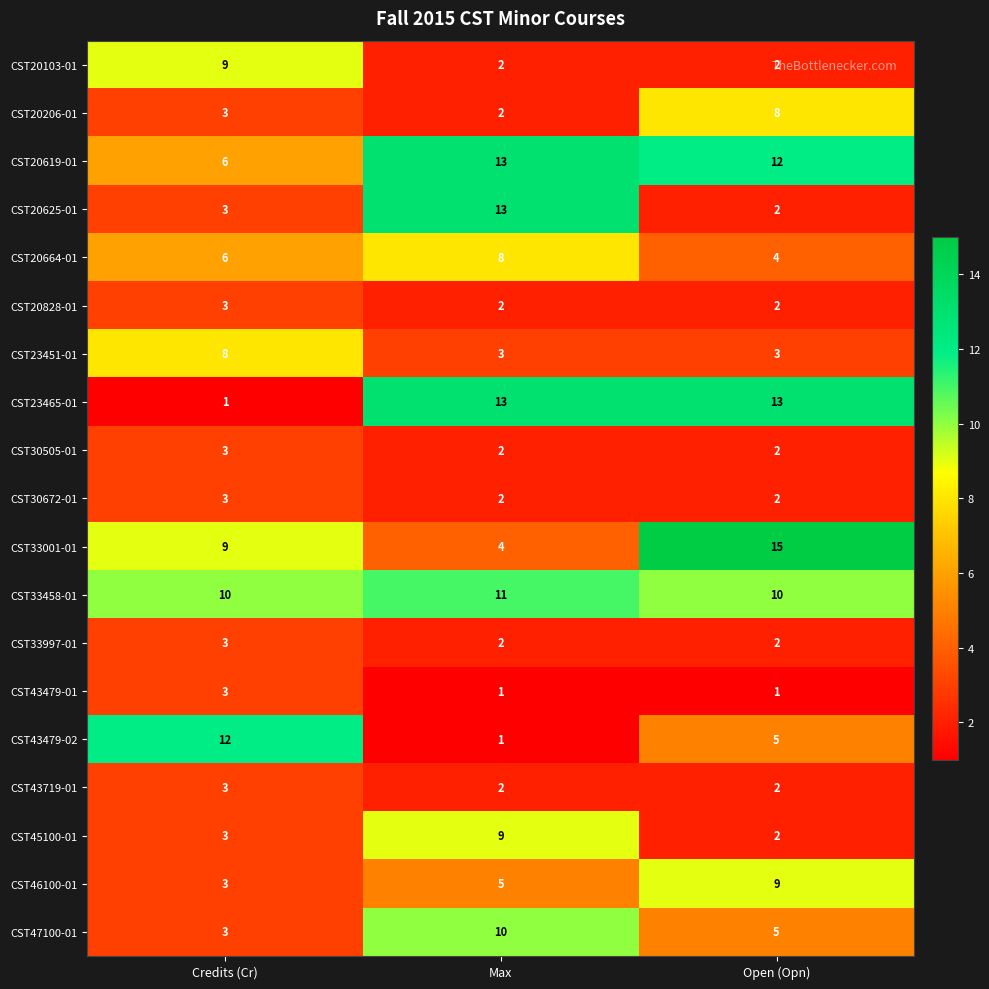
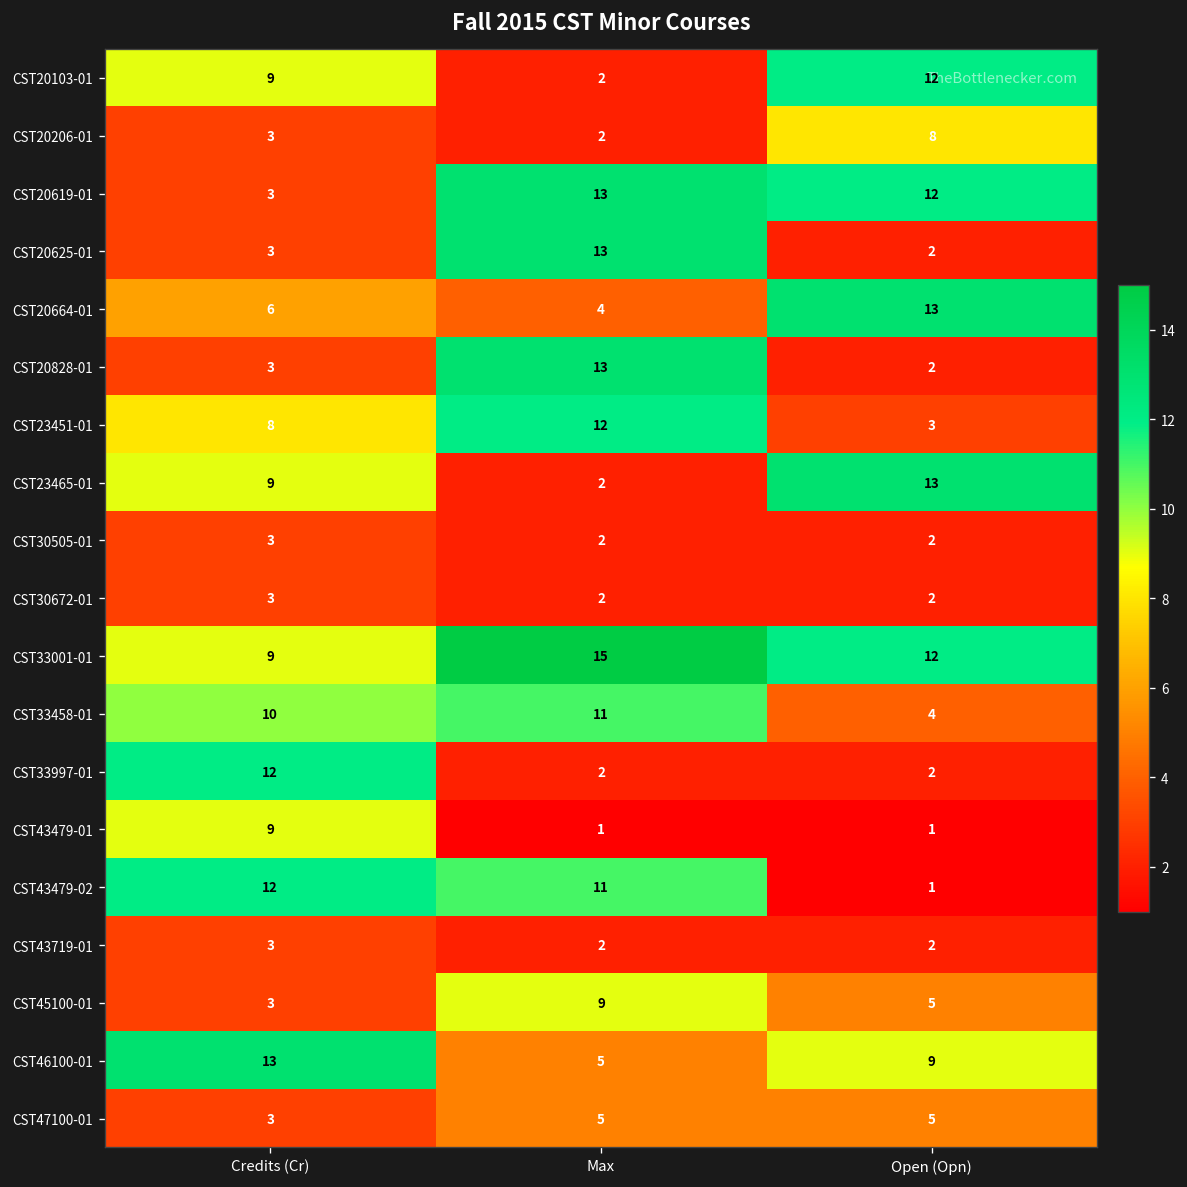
  {
    "CST20103-01": {
      "Credits (Cr)": 9,
      "Max": 2,
-     "Open (Opn)": 2
+     "Open (Opn)": 12
    },
    "CST20206-01": {
      "Credits (Cr)": 3,
      "Max": 2,
      "Open (Opn)": 8
    },
    "CST20619-01": {
-     "Credits (Cr)": 6,
+     "Credits (Cr)": 3,
      "Max": 13,
      "Open (Opn)": 12
    },
    "CST20625-01": {
      "Credits (Cr)": 3,
      "Max": 13,
      "Open (Opn)": 2
    },
    "CST20664-01": {
      "Credits (Cr)": 6,
-     "Max": 8,
-     "Open (Opn)": 4
+     "Max": 4,
+     "Open (Opn)": 13
    },
    "CST20828-01": {
      "Credits (Cr)": 3,
-     "Max": 2,
+     "Max": 13,
      "Open (Opn)": 2
    },
    "CST23451-01": {
      "Credits (Cr)": 8,
-     "Max": 3,
+     "Max": 12,
      "Open (Opn)": 3
    },
    "CST23465-01": {
-     "Credits (Cr)": 1,
-     "Max": 13,
+     "Credits (Cr)": 9,
+     "Max": 2,
      "Open (Opn)": 13
    },
    "CST30505-01": {
      "Credits (Cr)": 3,
      "Max": 2,
      "Open (Opn)": 2
    },
    "CST30672-01": {
      "Credits (Cr)": 3,
      "Max": 2,
      "Open (Opn)": 2
    },
    "CST33001-01": {
      "Credits (Cr)": 9,
-     "Max": 4,
-     "Open (Opn)": 15
+     "Max": 15,
+     "Open (Opn)": 12
    },
    "CST33458-01": {
      "Credits (Cr)": 10,
      "Max": 11,
-     "Open (Opn)": 10
+     "Open (Opn)": 4
    },
    "CST33997-01": {
-     "Credits (Cr)": 3,
+     "Credits (Cr)": 12,
      "Max": 2,
      "Open (Opn)": 2
    },
    "CST43479-01": {
-     "Credits (Cr)": 3,
+     "Credits (Cr)": 9,
      "Max": 1,
      "Open (Opn)": 1
    },
    "CST43479-02": {
      "Credits (Cr)": 12,
-     "Max": 1,
-     "Open (Opn)": 5
+     "Max": 11,
+     "Open (Opn)": 1
    },
    "CST43719-01": {
      "Credits (Cr)": 3,
      "Max": 2,
      "Open (Opn)": 2
    },
    "CST45100-01": {
      "Credits (Cr)": 3,
      "Max": 9,
-     "Open (Opn)": 2
+     "Open (Opn)": 5
    },
    "CST46100-01": {
-     "Credits (Cr)": 3,
+     "Credits (Cr)": 13,
      "Max": 5,
      "Open (Opn)": 9
    },
    "CST47100-01": {
      "Credits (Cr)": 3,
-     "Max": 10,
+     "Max": 5,
      "Open (Opn)": 5
    }
  }
